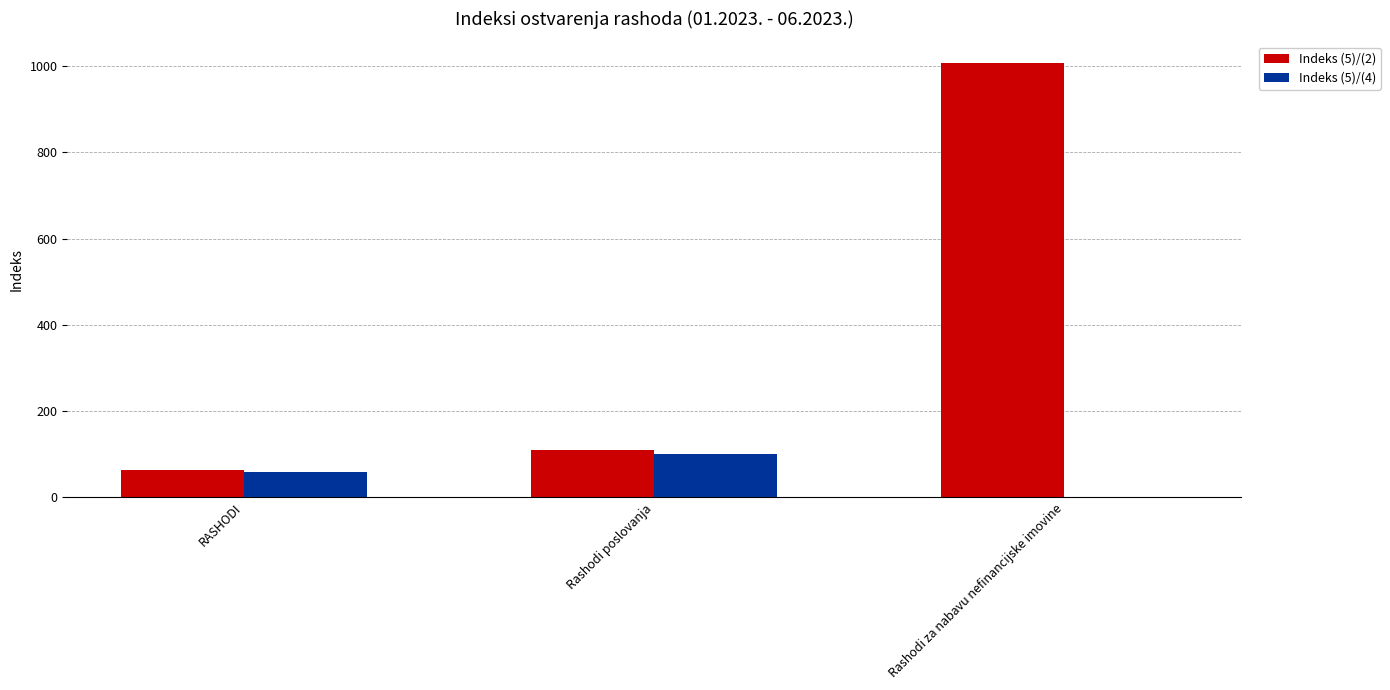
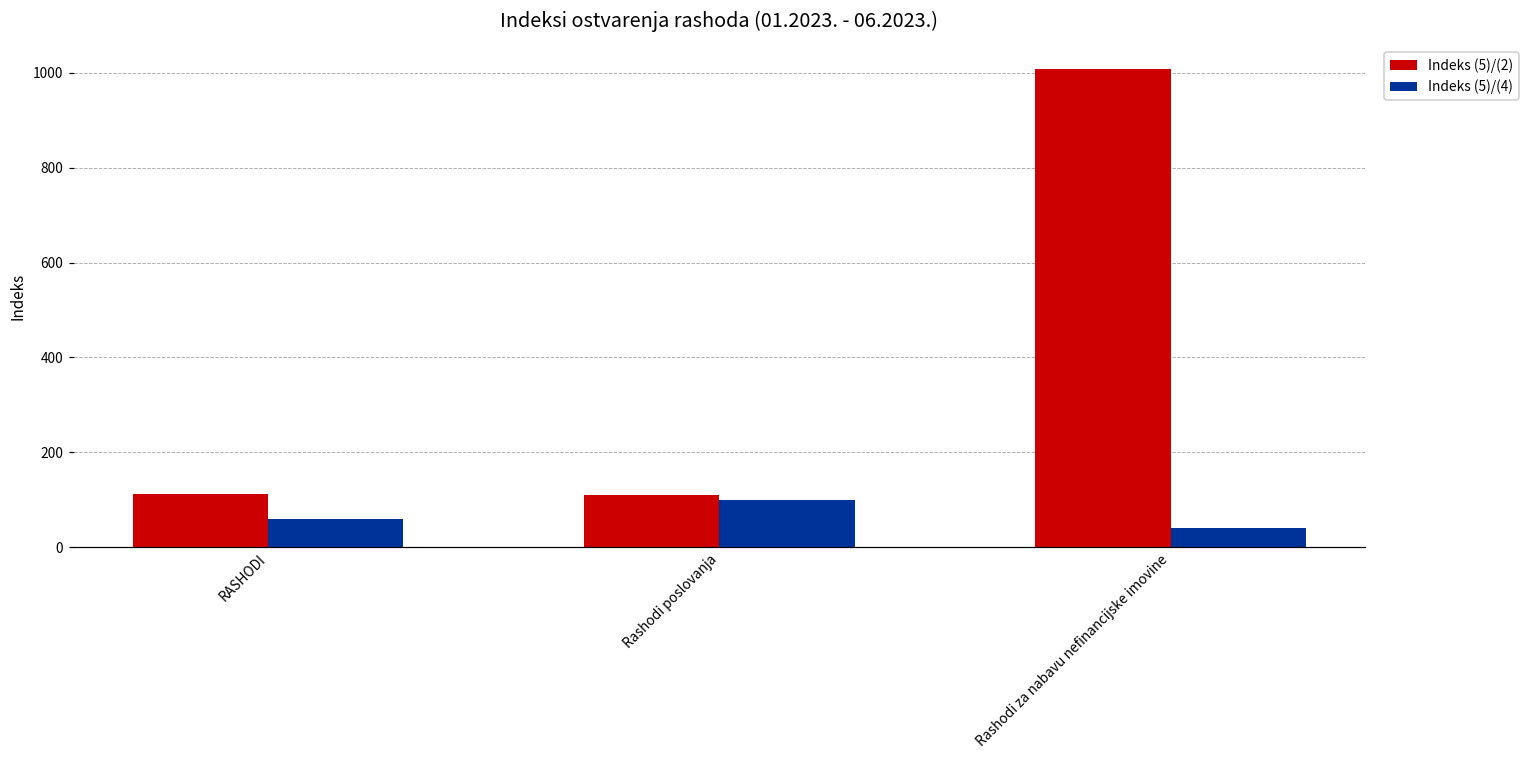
  {
    "Indeks (5)/(2)": {
-     "RASHODI": 60,
+     "RASHODI": 110,
      "Rashodi poslovanja": 110,
      "Rashodi za nabavu nefinancijske imovine": 1010
    },
    "Indeks (5)/(4)": {
      "RASHODI": 60,
      "Rashodi poslovanja": 100,
-     "Rashodi za nabavu nefinancijske imovine": 0
+     "Rashodi za nabavu nefinancijske imovine": 40
    }
  }
